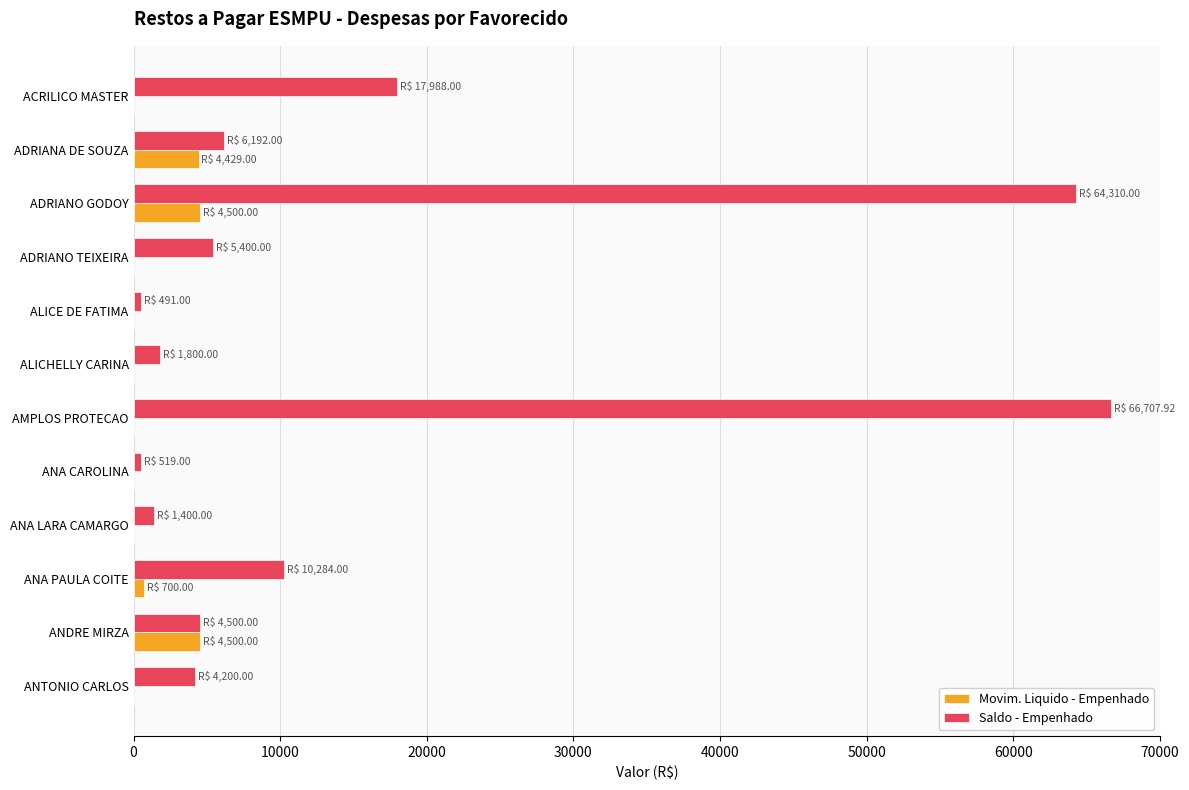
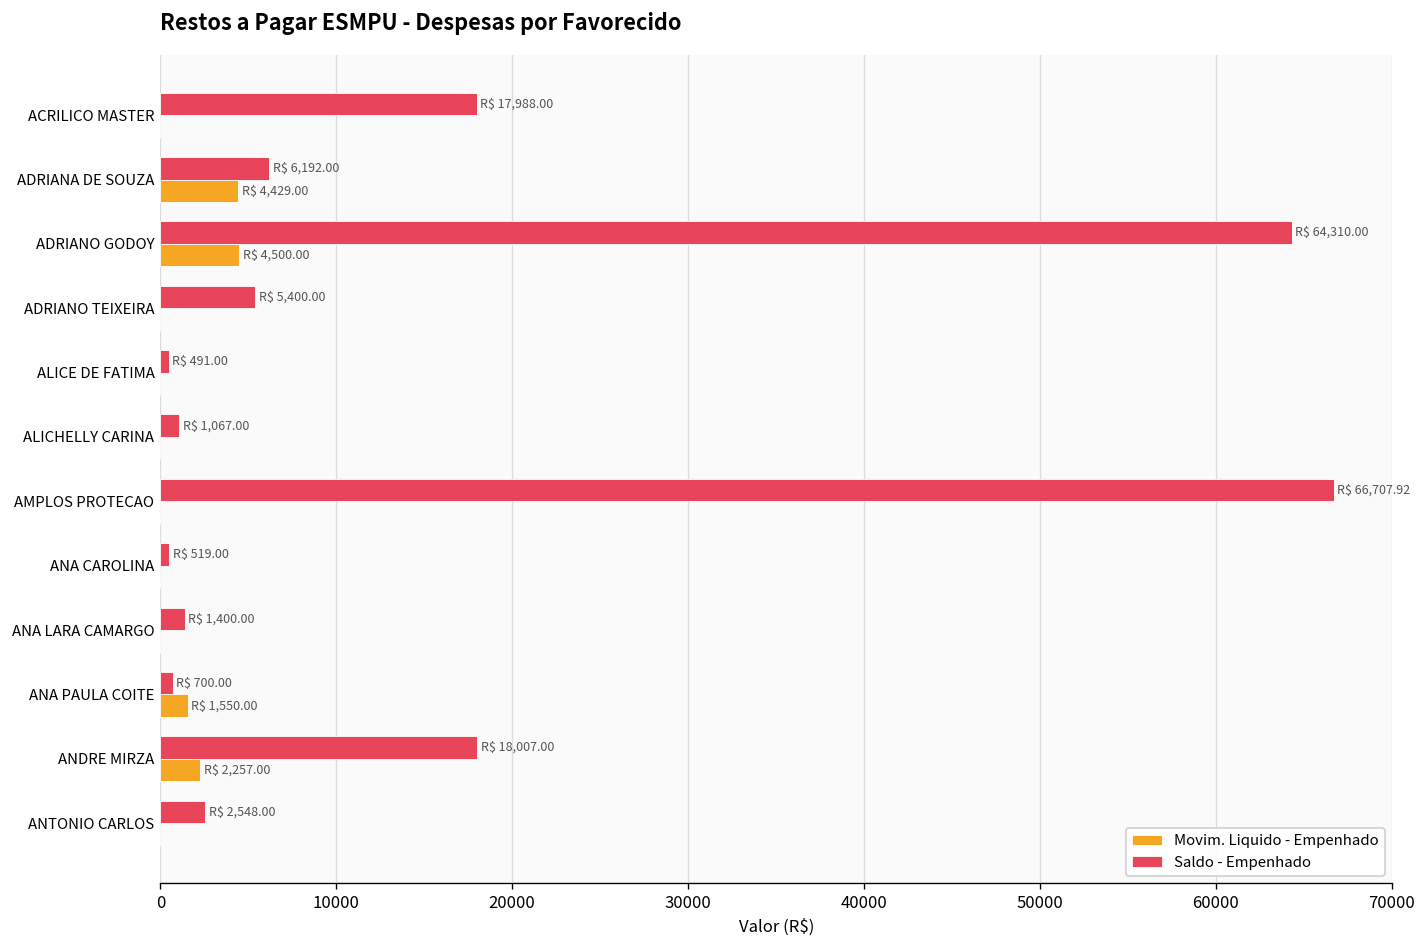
  {
    "Movim. Liquido - Empenhado": {
      "ADRIANA DE SOUZA": "4,429.00",
      "ADRIANO GODOY": "4,500.00",
-     "ANA PAULA COITE": "700.00",
-     "ANDRE MIRZA": "4,500.00"
+     "ANA PAULA COITE": "1,550.00",
+     "ANDRE MIRZA": "2,257.00"
    },
    "Saldo - Empenhado": {
      "ACRILICO MASTER": "17,988.00",
      "ADRIANA DE SOUZA": "6,192.00",
      "ADRIANO GODOY": "64,310.00",
      "ADRIANO TEIXEIRA": "5,400.00",
      "ALICE DE FATIMA": "491.00",
-     "ALICHELLY CARINA": "1,800.00",
+     "ALICHELLY CARINA": "1,067.00",
      "AMPLOS PROTECAO": "66,707.92",
      "ANA CAROLINA": "519.00",
      "ANA LARA CAMARGO": "1,400.00",
-     "ANA PAULA COITE": "10,284.00",
-     "ANDRE MIRZA": "4,500.00",
-     "ANTONIO CARLOS": "4,200.00"
+     "ANA PAULA COITE": "700.00",
+     "ANDRE MIRZA": "18,007.00",
+     "ANTONIO CARLOS": "2,548.00"
    }
  }
